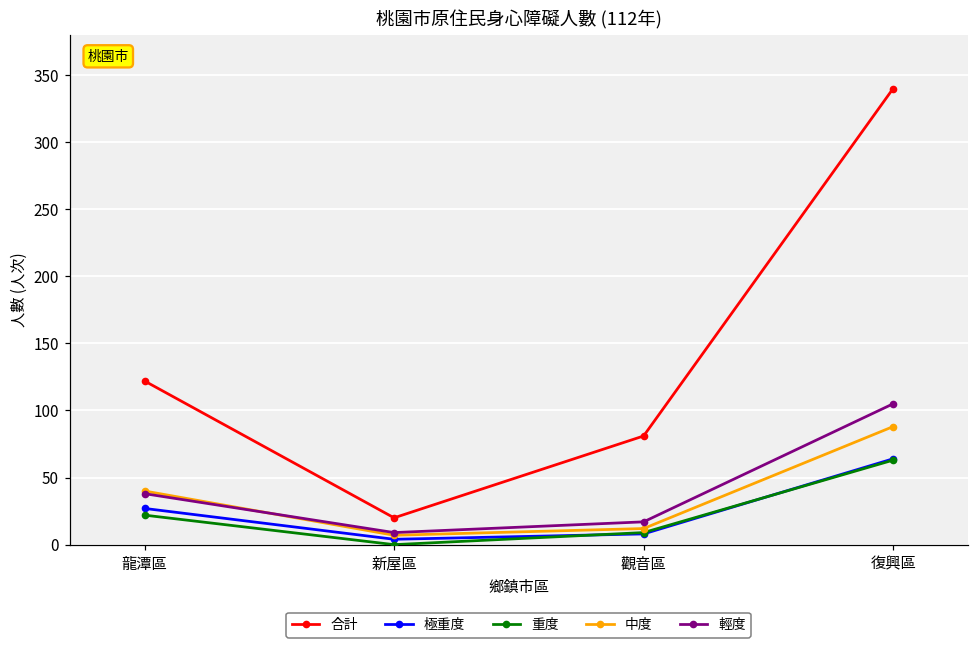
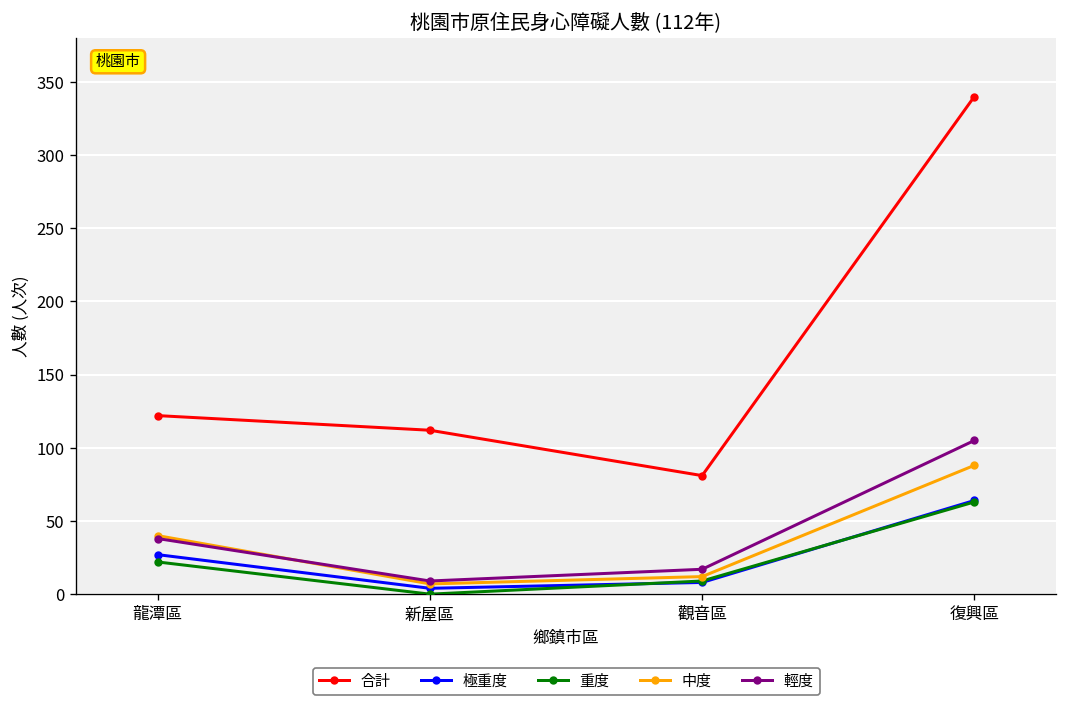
  {
    "合計": {
      "龍潭區": 122,
-     "新屋區": 20,
+     "新屋區": 112,
      "觀音區": 81,
      "復興區": 340
    },
    "極重度": {
      "龍潭區": 27,
      "新屋區": 4
    },
    "重度": {
      "龍潭區": 22,
      "新屋區": 0
    },
    "中度": {
      "觀音區": 12,
      "復興區": 88
    },
    "輕度": {
      "觀音區": 17,
      "復興區": 105
    }
  }
